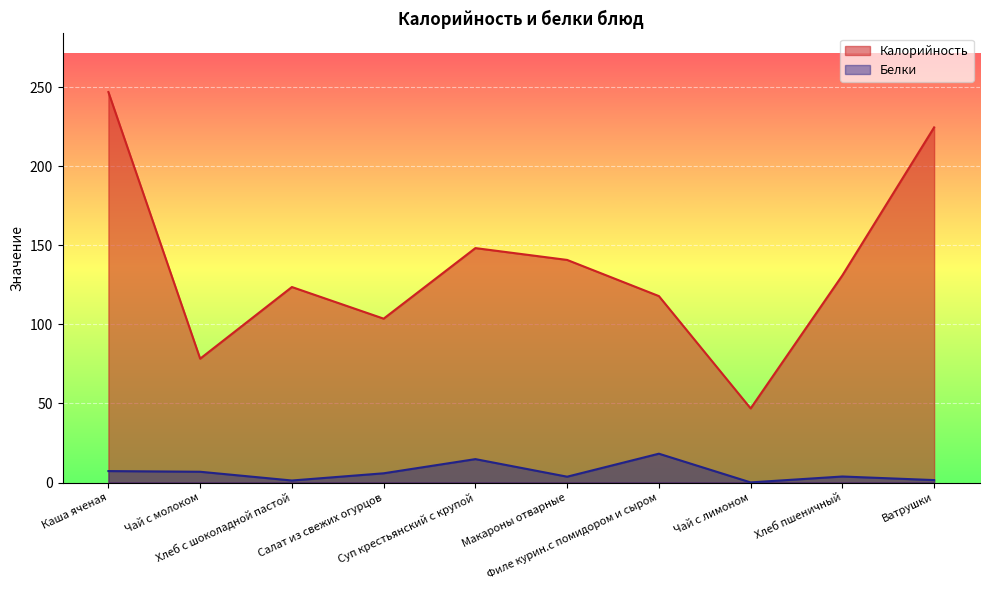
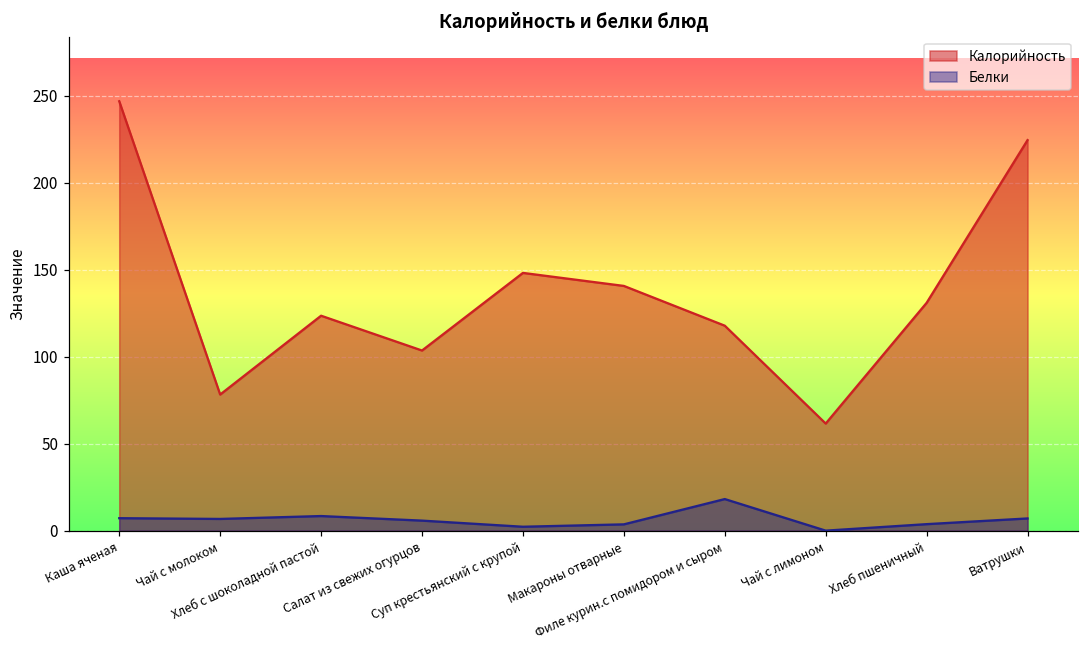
  {
    "Калорийность": {
      "Каша яченая": 247,
      "Чай с молоком": 78,
      "Хлеб с шоколадной пастой": 124,
      "Салат из свежих огурцов": 104,
      "Суп крестьянский с крупой": 148,
      "Макароны отварные": 141,
      "Филе курин.с помидором и сыром": 118,
-     "Чай с лимоном": 47,
+     "Чай с лимоном": 62,
      "Хлеб пшеничный": 131,
      "Ватрушки": 225
    },
    "Белки": {
      "Каша яченая": 7,
      "Чай с молоком": 7,
-     "Хлеб с шоколадной пастой": 1,
+     "Хлеб с шоколадной пастой": 8,
      "Салат из свежих огурцов": 6,
-     "Суп крестьянский с крупой": 15,
+     "Суп крестьянский с крупой": 2,
      "Макароны отварные": 4,
      "Филе курин.с помидором и сыром": 18,
      "Чай с лимоном": 0,
      "Хлеб пшеничный": 4,
-     "Ватрушки": 2
+     "Ватрушки": 7
    }
  }
